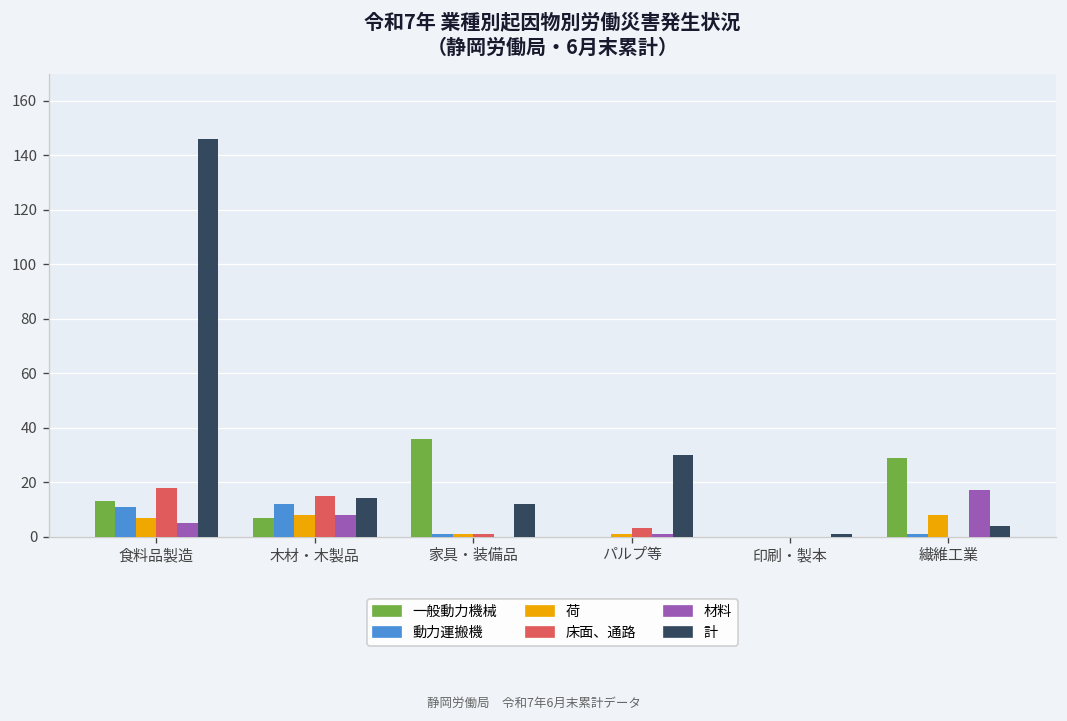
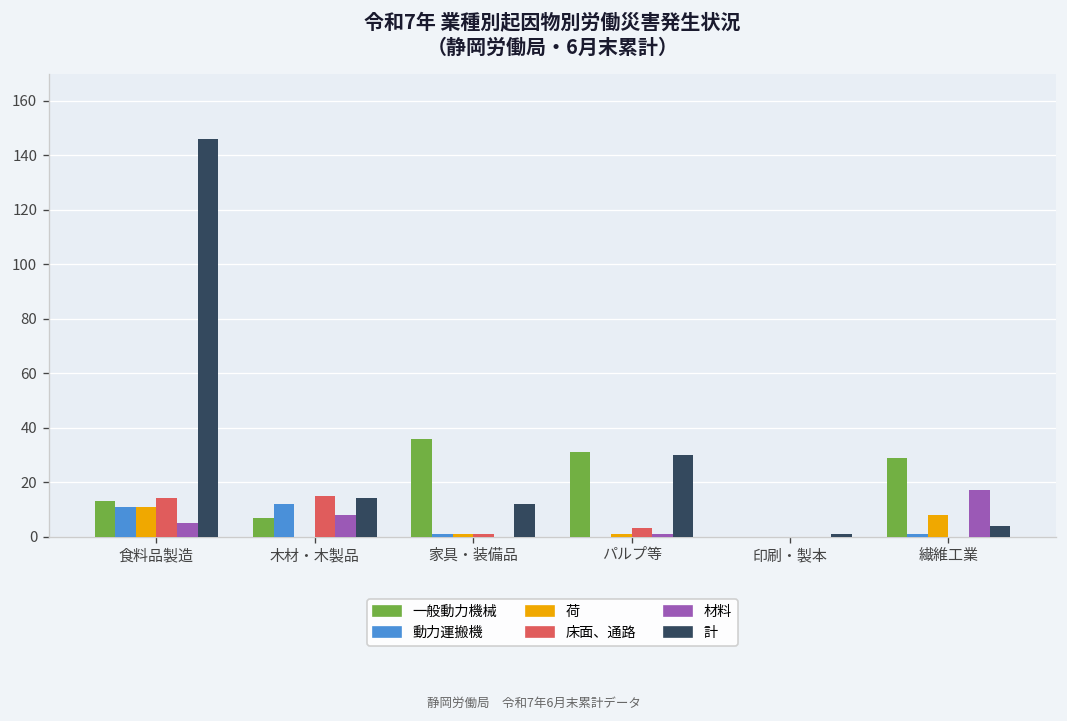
  {
    "一般動力機械": {
      "食料品製造": 13,
      "木材・木製品": 7,
      "家具・装備品": 36,
-     "パルプ等": 0,
+     "パルプ等": 31,
      "印刷・製本": 0,
      "繊維工業": 29
    },
    "動力運搬機": {
      "食料品製造": 11,
      "木材・木製品": 12,
      "パルプ等": 0,
      "印刷・製本": 0
    },
    "荷": {
-     "食料品製造": 7,
-     "木材・木製品": 8,
+     "食料品製造": 11,
+     "木材・木製品": 0,
      "印刷・製本": 0,
      "繊維工業": 8
    },
    "床面、通路": {
-     "食料品製造": 18,
+     "食料品製造": 14,
      "木材・木製品": 15,
      "パルプ等": 3,
      "印刷・製本": 0,
      "繊維工業": 0
    },
    "材料": {
      "食料品製造": 5,
      "木材・木製品": 8,
      "家具・装備品": 0,
      "印刷・製本": 0,
      "繊維工業": 17
    },
    "計": {
      "食料品製造": 146,
      "木材・木製品": 14,
      "家具・装備品": 12,
      "パルプ等": 30,
      "繊維工業": 4
    }
  }
